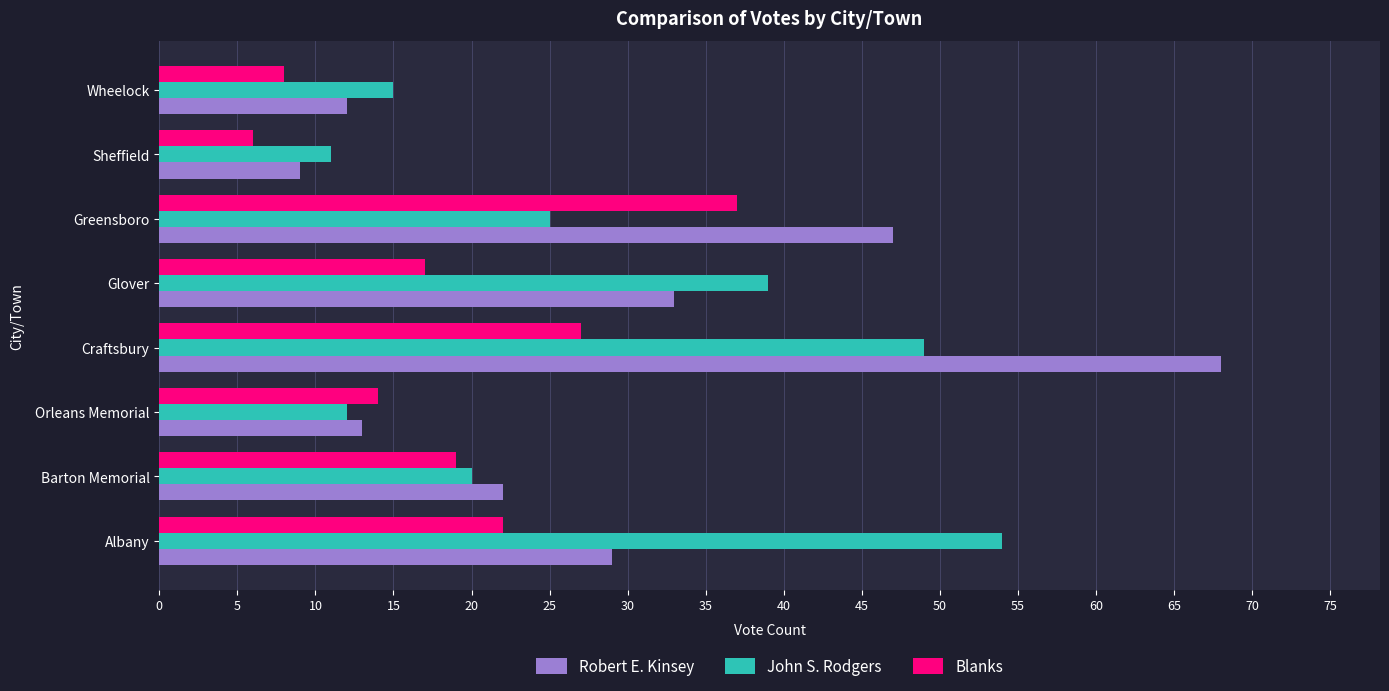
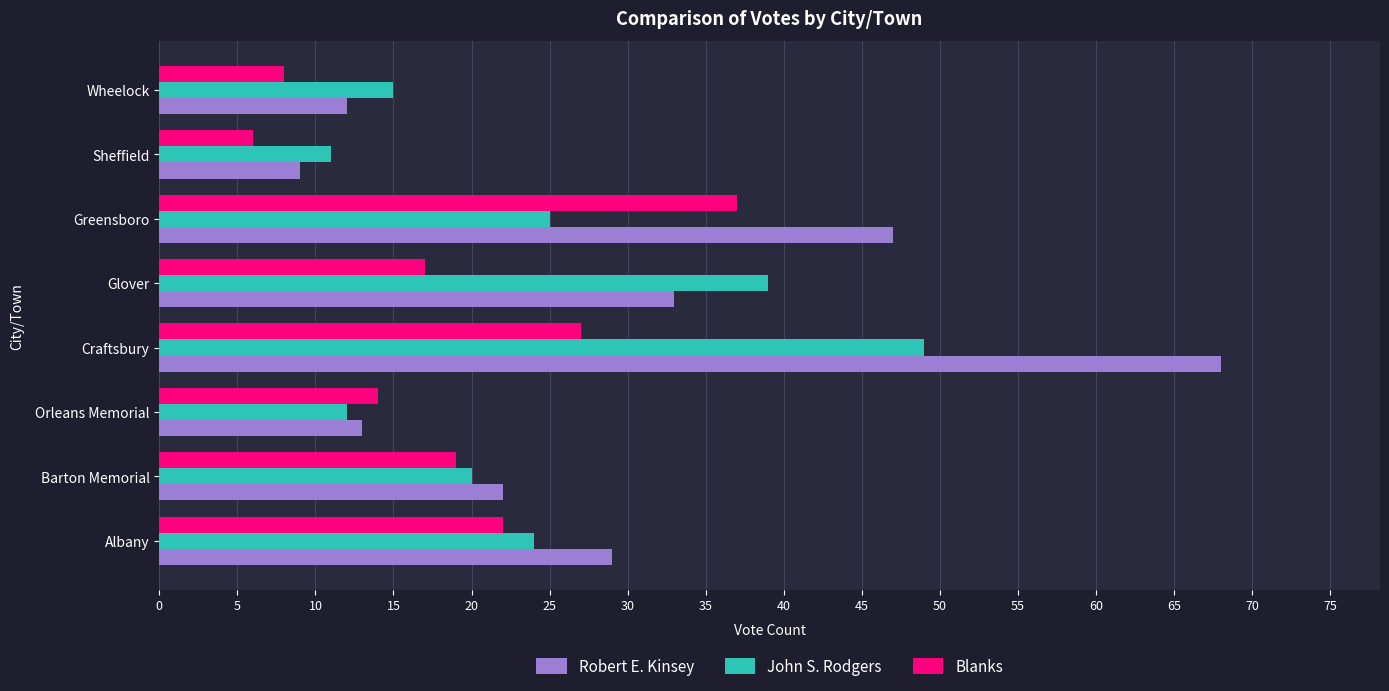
  {
    "Robert E. Kinsey": {
      "Wheelock": 12,
      "Sheffield": 9,
      "Greensboro": 47,
      "Glover": 33,
      "Craftsbury": 68,
      "Orleans Memorial": 13,
      "Barton Memorial": 22,
      "Albany": 29
    },
    "John S. Rodgers": {
      "Wheelock": 15,
      "Sheffield": 11,
      "Greensboro": 25,
      "Glover": 39,
      "Craftsbury": 49,
      "Orleans Memorial": 12,
      "Barton Memorial": 20,
-     "Albany": 54
+     "Albany": 24
    },
    "Blanks": {
      "Wheelock": 8,
      "Sheffield": 6,
      "Greensboro": 37,
      "Glover": 17,
      "Craftsbury": 27,
      "Orleans Memorial": 14,
      "Barton Memorial": 19,
      "Albany": 22
    }
  }
